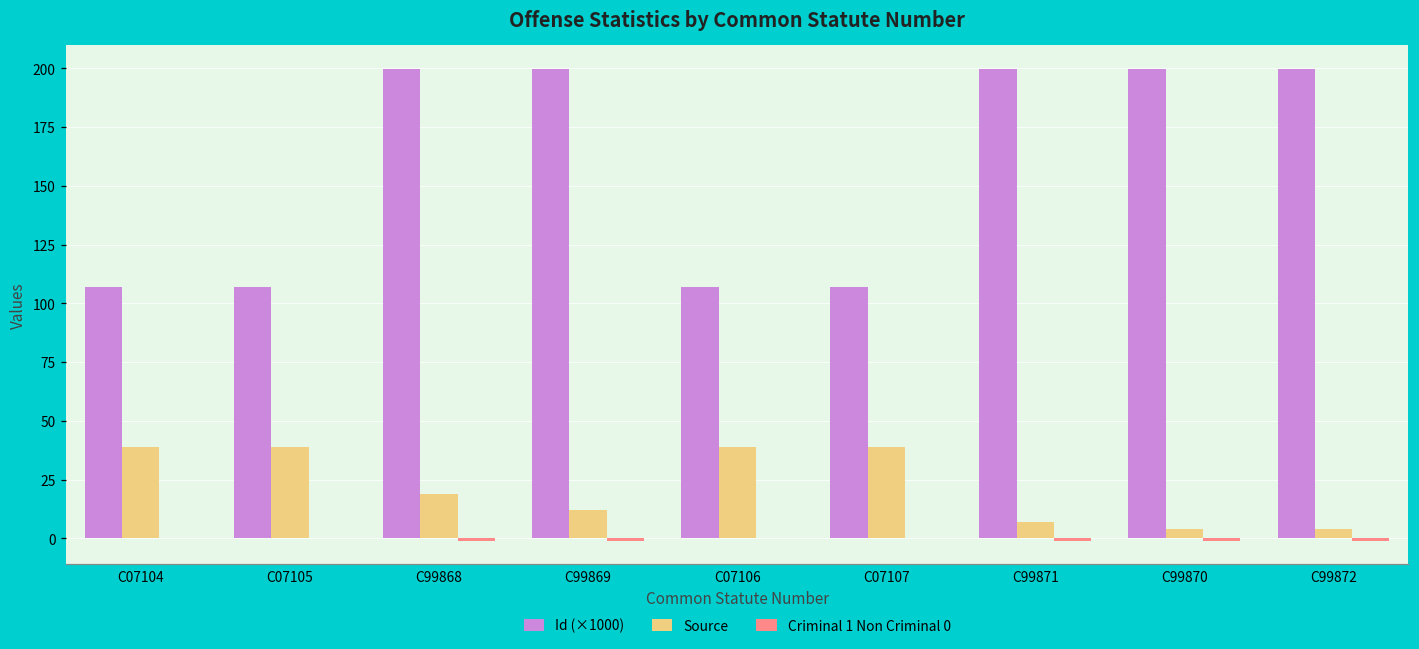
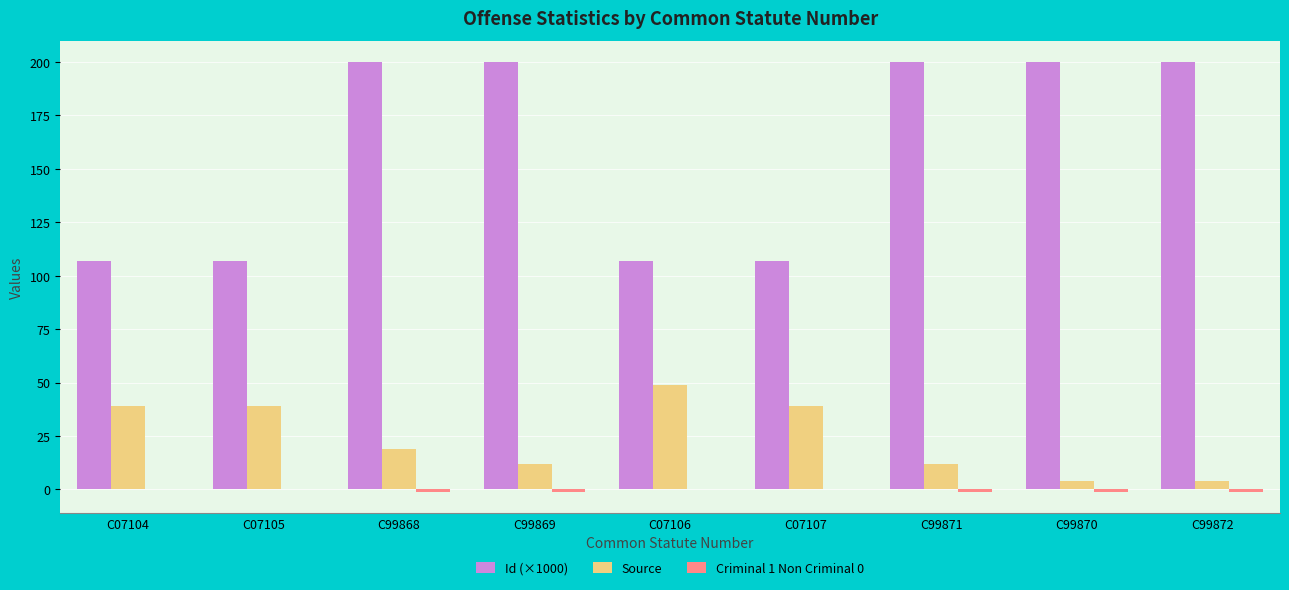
  {
    "Id (×1000)": {
      "C07104": 107,
      "C07105": 107,
      "C99868": 200,
      "C99869": 200,
      "C07106": 107,
      "C07107": 107,
      "C99871": 200,
      "C99870": 200,
      "C99872": 200
    },
    "Source": {
      "C07104": 39,
      "C07105": 39,
      "C99868": 19,
      "C99869": 12,
-     "C07106": 39,
+     "C07106": 49,
      "C07107": 39,
-     "C99871": 7,
+     "C99871": 12,
      "C99870": 4,
      "C99872": 4
    },
    "Criminal 1 Non Criminal 0": {
      "C07104": 0,
      "C07105": 0,
      "C07106": 0,
      "C07107": 0
    }
  }
